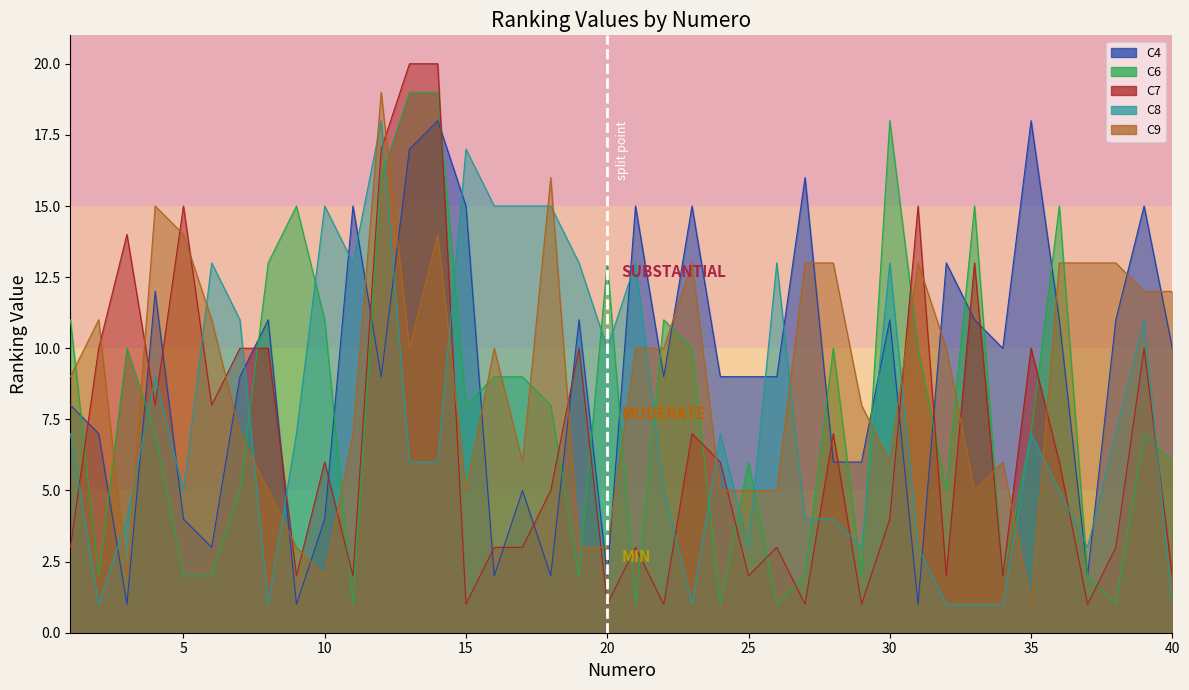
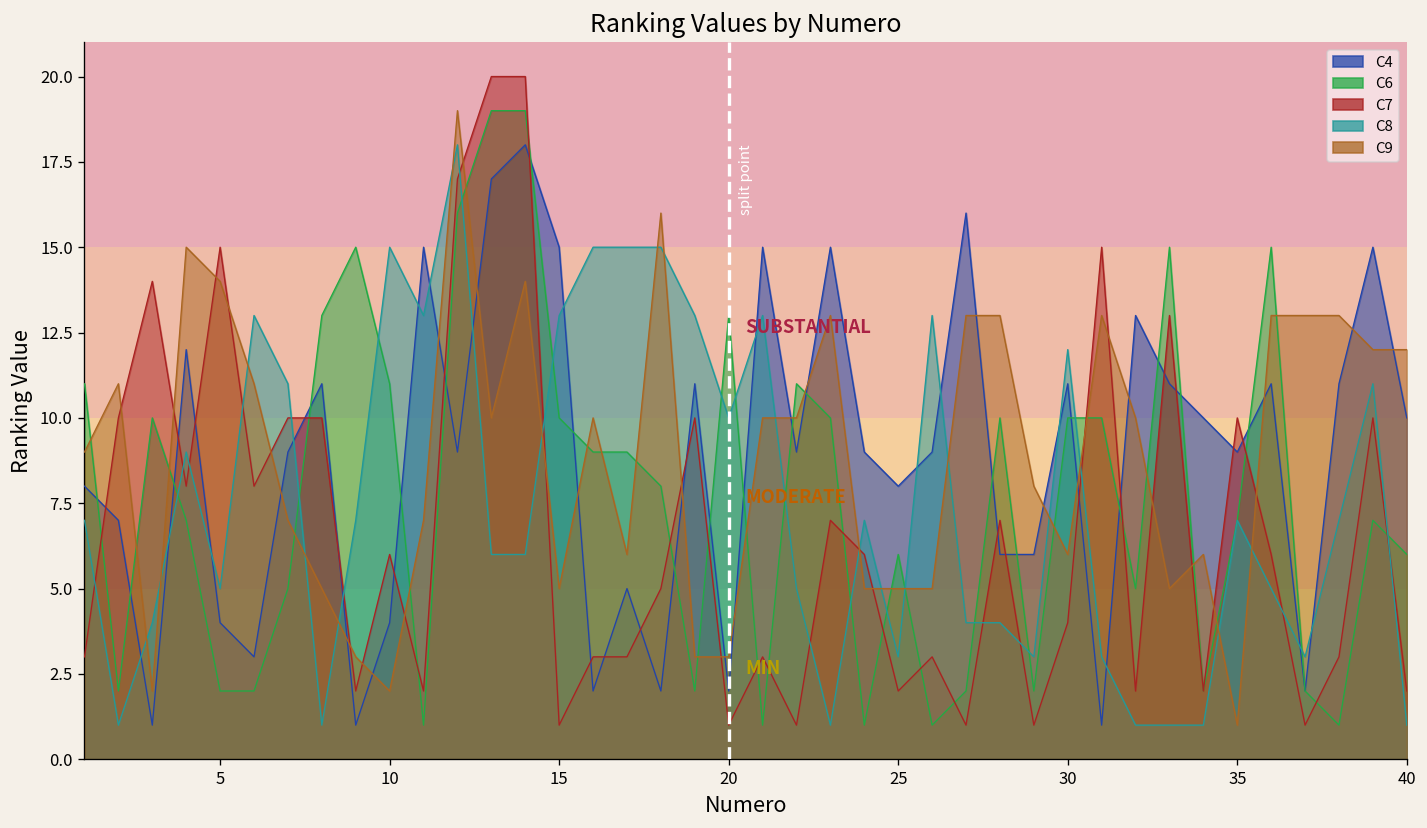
  {
    "C4": {
      "5": 4,
      "10": 4,
      "15": 15,
      "20": 2,
-     "25": 9,
+     "25": 8,
      "30": 11,
-     "35": 18,
+     "35": 9,
      "40": 10
    },
    "C6": {
      "5": 2,
      "10": 11,
-     "15": 8,
+     "15": 10,
      "20": 13,
      "25": 6,
-     "30": 18,
+     "30": 10,
      "40": 6
    },
    "C8": {
      "5": 5,
      "10": 15,
-     "15": 17,
+     "15": 13,
      "20": 10,
      "25": 3,
-     "30": 13,
+     "30": 12,
      "40": 1
    }
  }
